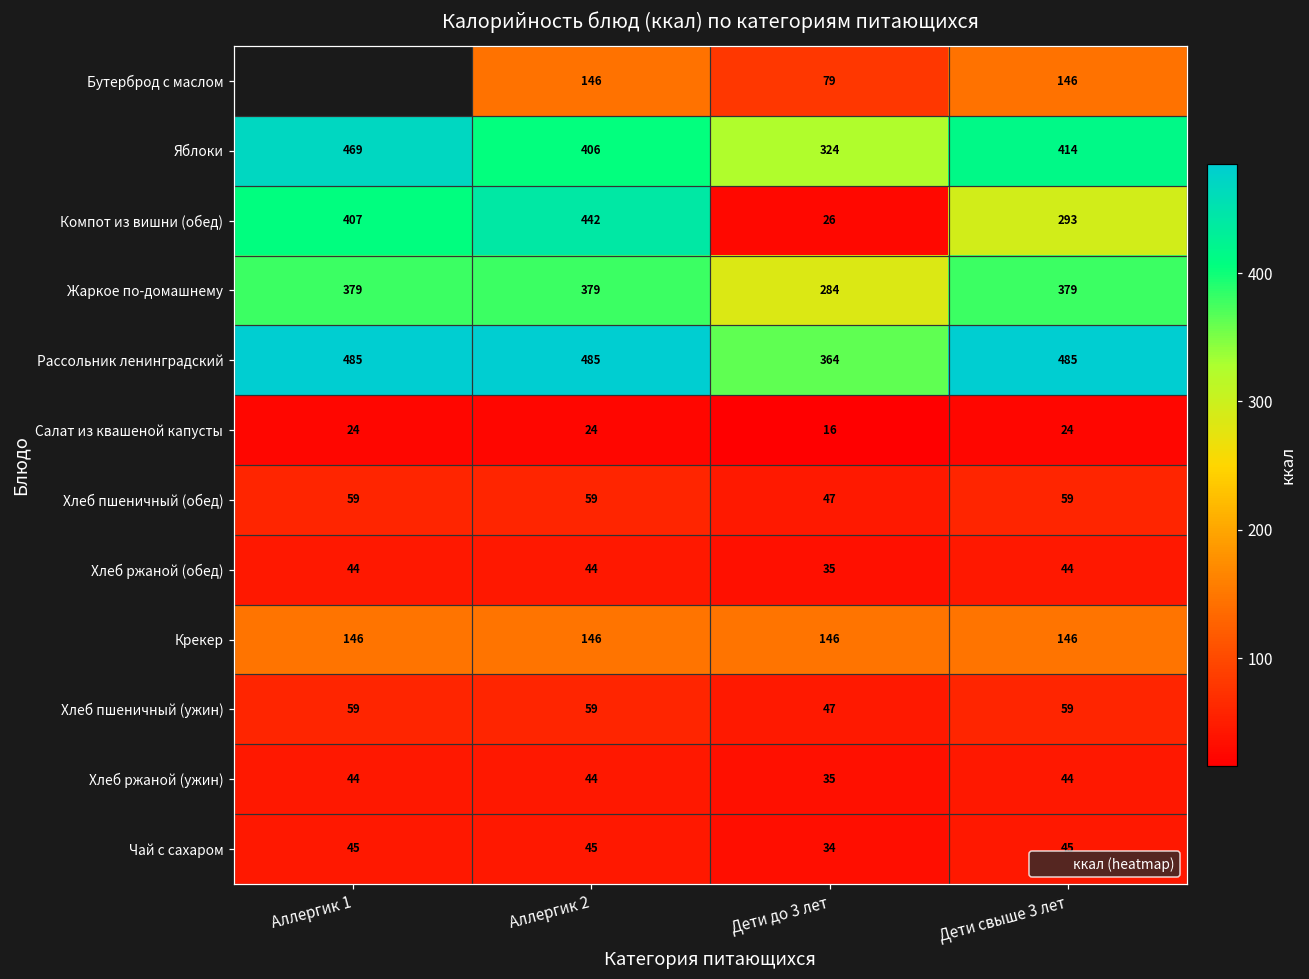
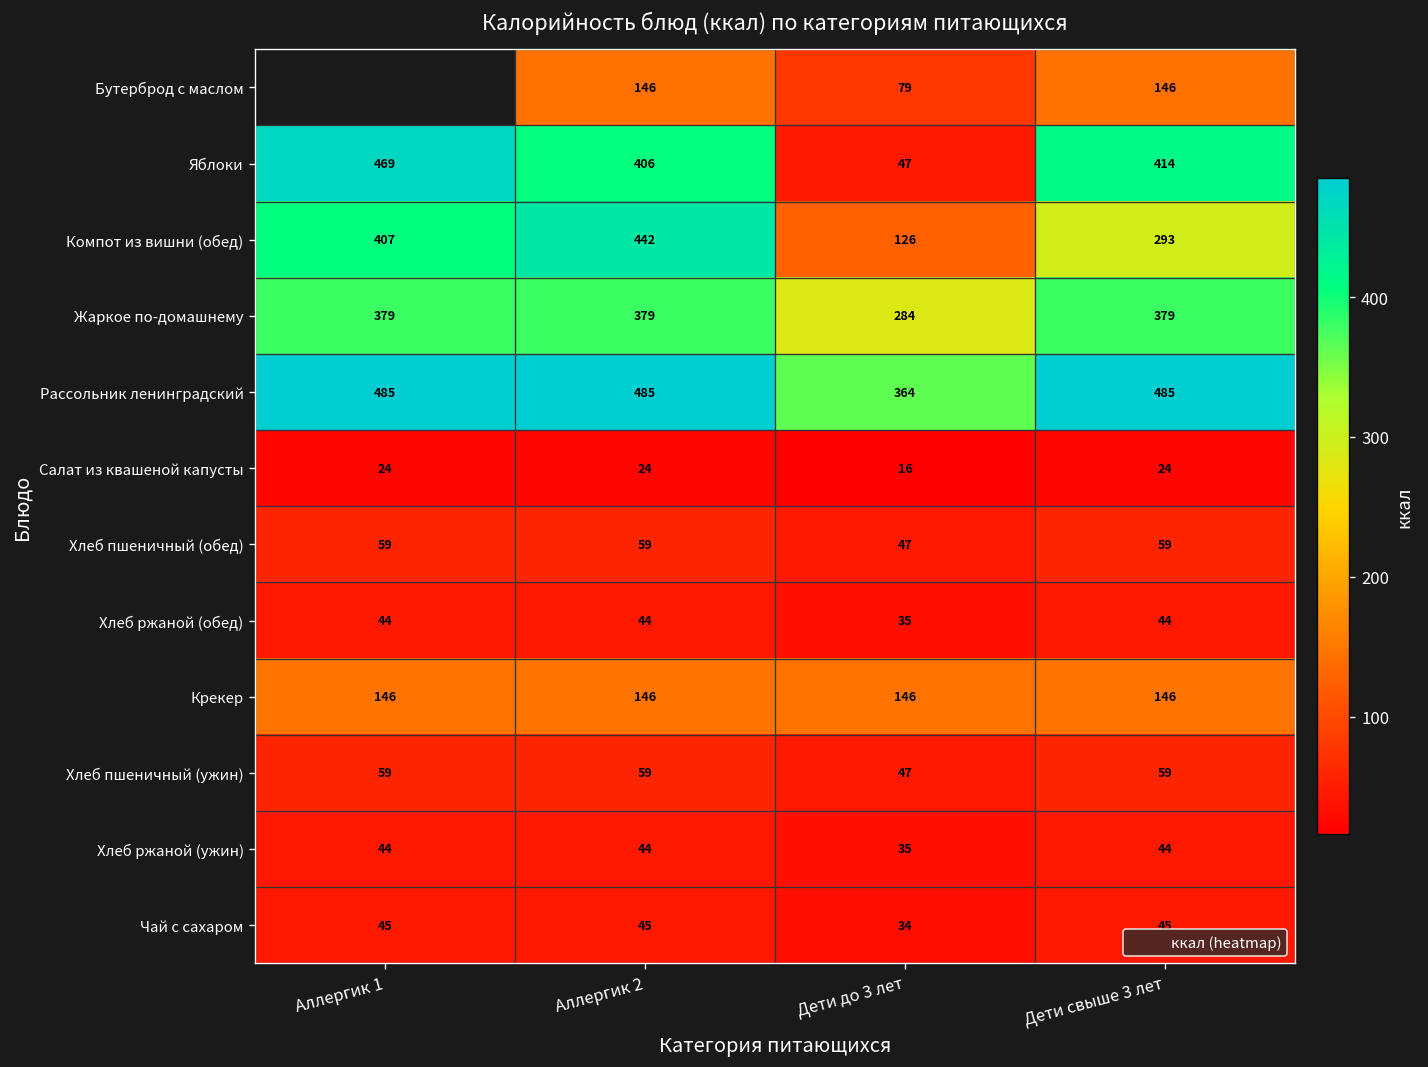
  {
    "Бутерброд с маслом": {
      "Аллергик 2": 146,
      "Дети до 3 лет": 79,
      "Дети свыше 3 лет": 146
    },
    "Яблоки": {
      "Аллергик 1": 469,
      "Аллергик 2": 406,
-     "Дети до 3 лет": 324,
+     "Дети до 3 лет": 47,
      "Дети свыше 3 лет": 414
    },
    "Компот из вишни (обед)": {
      "Аллергик 1": 407,
      "Аллергик 2": 442,
-     "Дети до 3 лет": 26,
+     "Дети до 3 лет": 126,
      "Дети свыше 3 лет": 293
    },
    "Жаркое по-домашнему": {
      "Аллергик 1": 379,
      "Аллергик 2": 379,
      "Дети до 3 лет": 284,
      "Дети свыше 3 лет": 379
    },
    "Рассольник ленинградский": {
      "Аллергик 1": 485,
      "Аллергик 2": 485,
      "Дети до 3 лет": 364,
      "Дети свыше 3 лет": 485
    },
    "Салат из квашеной капусты": {
      "Аллергик 1": 24,
      "Аллергик 2": 24,
      "Дети до 3 лет": 16,
      "Дети свыше 3 лет": 24
    },
    "Хлеб пшеничный (обед)": {
      "Аллергик 1": 59,
      "Аллергик 2": 59,
      "Дети до 3 лет": 47,
      "Дети свыше 3 лет": 59
    },
    "Хлеб ржаной (обед)": {
      "Аллергик 1": 44,
      "Аллергик 2": 44,
      "Дети до 3 лет": 35,
      "Дети свыше 3 лет": 44
    },
    "Крекер": {
      "Аллергик 1": 146,
      "Аллергик 2": 146,
      "Дети до 3 лет": 146,
      "Дети свыше 3 лет": 146
    },
    "Хлеб пшеничный (ужин)": {
      "Аллергик 1": 59,
      "Аллергик 2": 59,
      "Дети до 3 лет": 47,
      "Дети свыше 3 лет": 59
    },
    "Хлеб ржаной (ужин)": {
      "Аллергик 1": 44,
      "Аллергик 2": 44,
      "Дети до 3 лет": 35,
      "Дети свыше 3 лет": 44
    },
    "Чай с сахаром": {
      "Аллергик 1": 45,
      "Аллергик 2": 45,
      "Дети до 3 лет": 34
    }
  }
